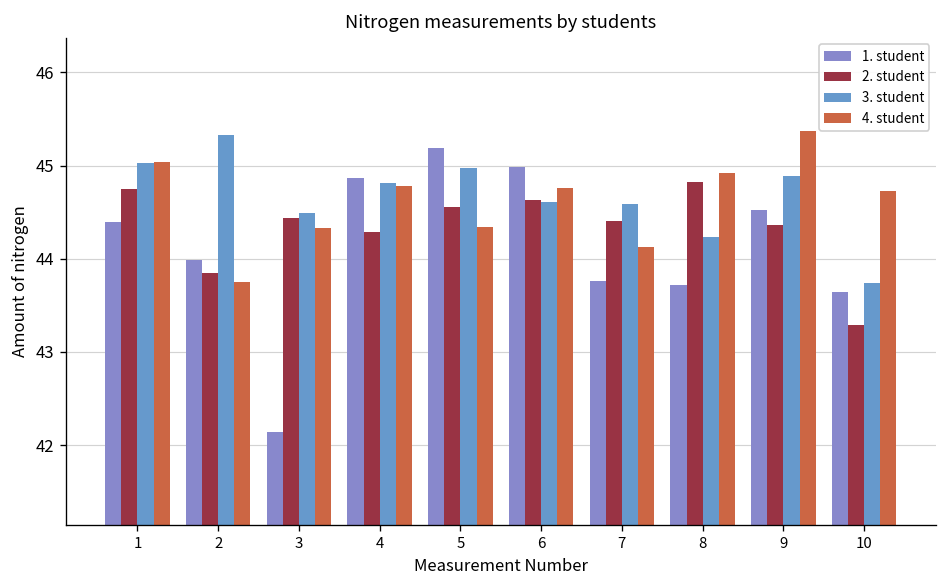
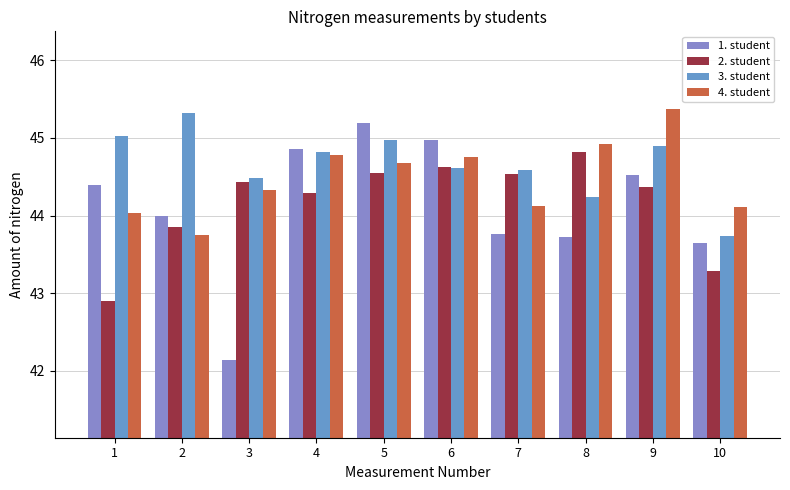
  {
    "2. student": {
-     "1": 44.7,
+     "1": 42.9,
      "2": 43.9,
      "3": 44.4,
      "4": 44.3,
      "5": 44.6,
      "6": 44.6,
-     "7": 44.4,
+     "7": 44.5,
      "8": 44.8,
      "9": 44.4,
      "10": 43.3
    },
    "4. student": {
-     "1": 45.0,
+     "1": 44.0,
      "2": 43.8,
      "3": 44.3,
      "4": 44.8,
-     "5": 44.3,
+     "5": 44.7,
      "6": 44.8,
      "7": 44.1,
      "8": 44.9,
      "9": 45.4,
-     "10": 44.7
+     "10": 44.1
    }
  }
